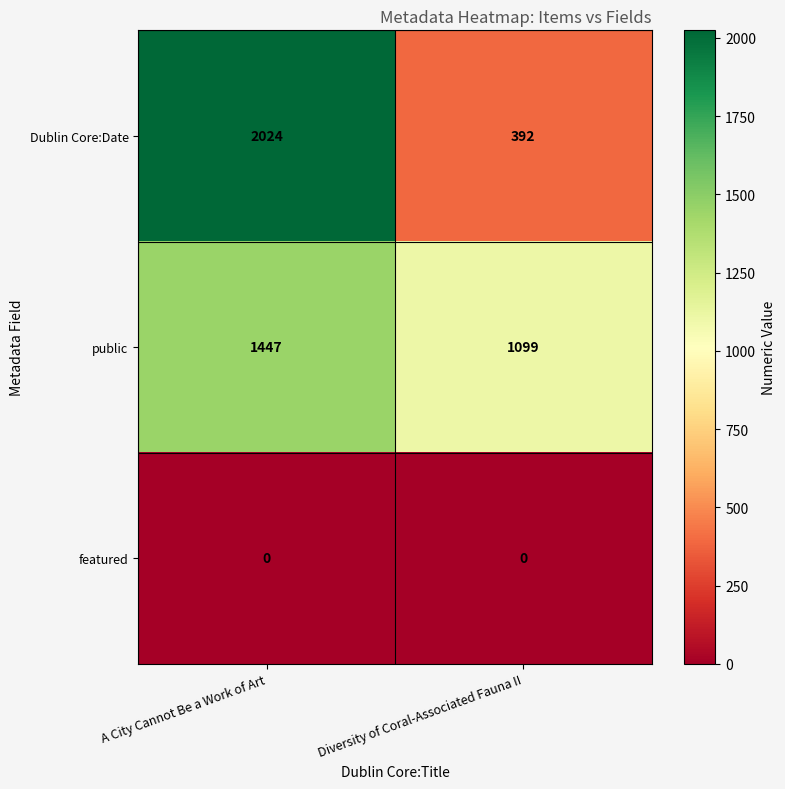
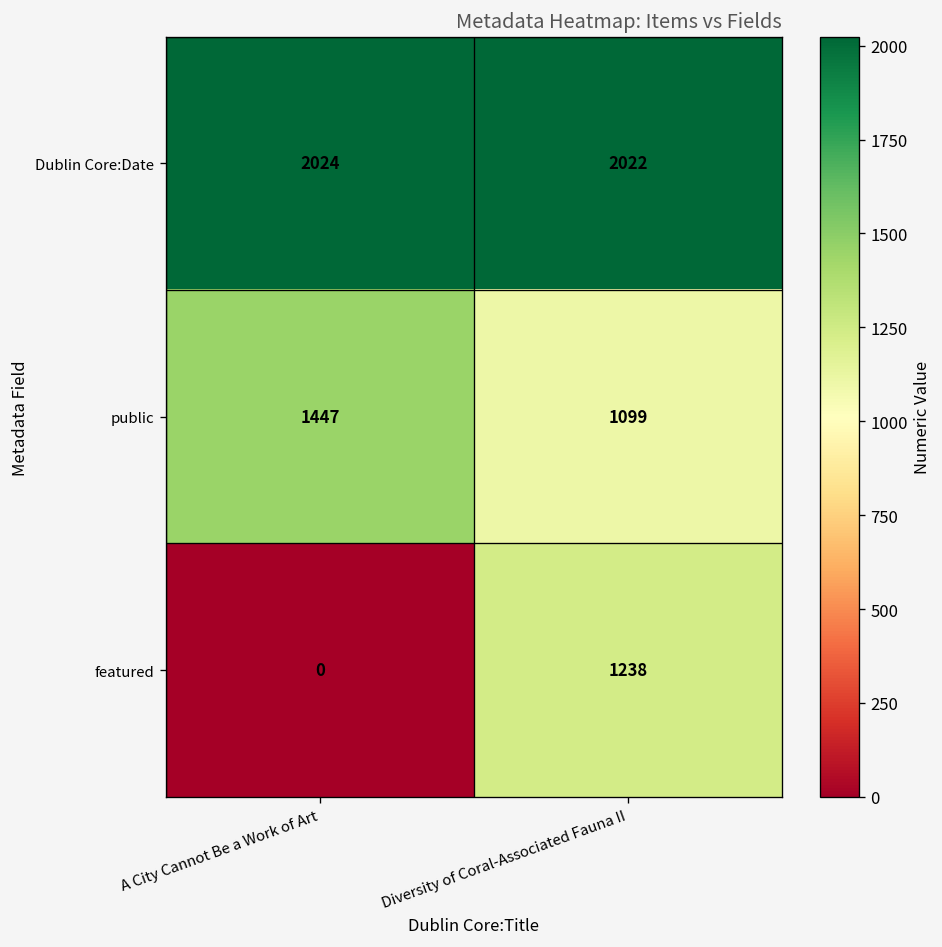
  {
    "Dublin Core:Date": {
      "A City Cannot Be a Work of Art": 2024,
-     "Diversity of Coral-Associated Fauna II": 392
+     "Diversity of Coral-Associated Fauna II": 2022
    },
    "public": {
      "A City Cannot Be a Work of Art": 1447,
      "Diversity of Coral-Associated Fauna II": 1099
    },
    "featured": {
      "A City Cannot Be a Work of Art": 0,
-     "Diversity of Coral-Associated Fauna II": 0
+     "Diversity of Coral-Associated Fauna II": 1238
    }
  }
